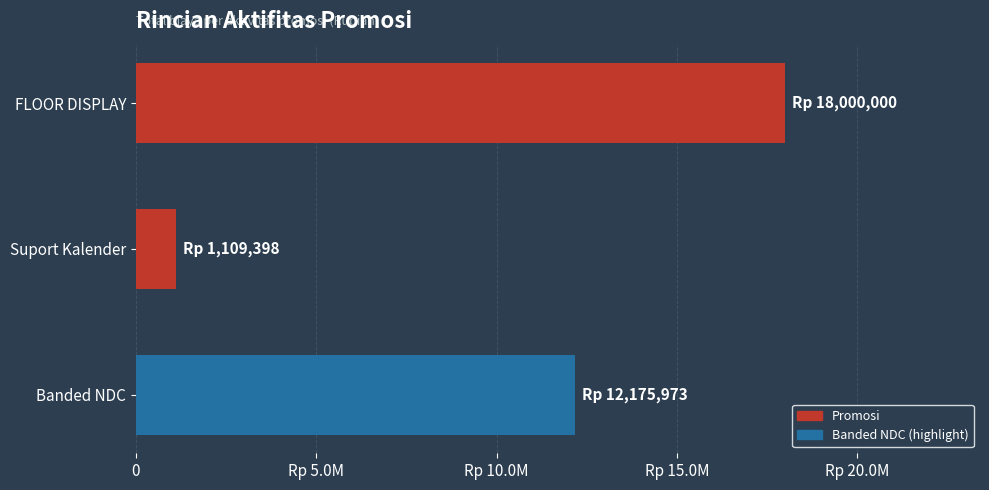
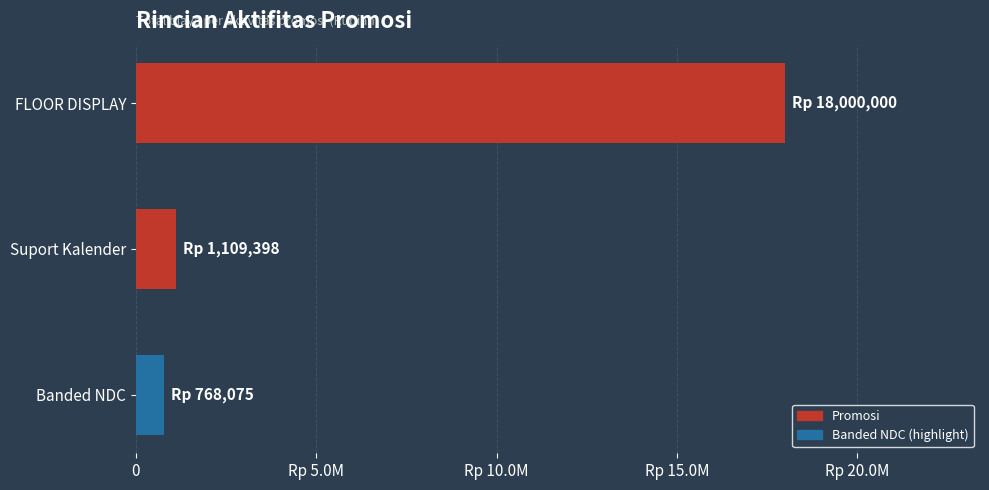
  {
    "FLOOR DISPLAY": "18,000,000",
    "Suport Kalender": "1,109,398",
-   "Banded NDC": "12,175,973"
+   "Banded NDC": "768,075"
  }
